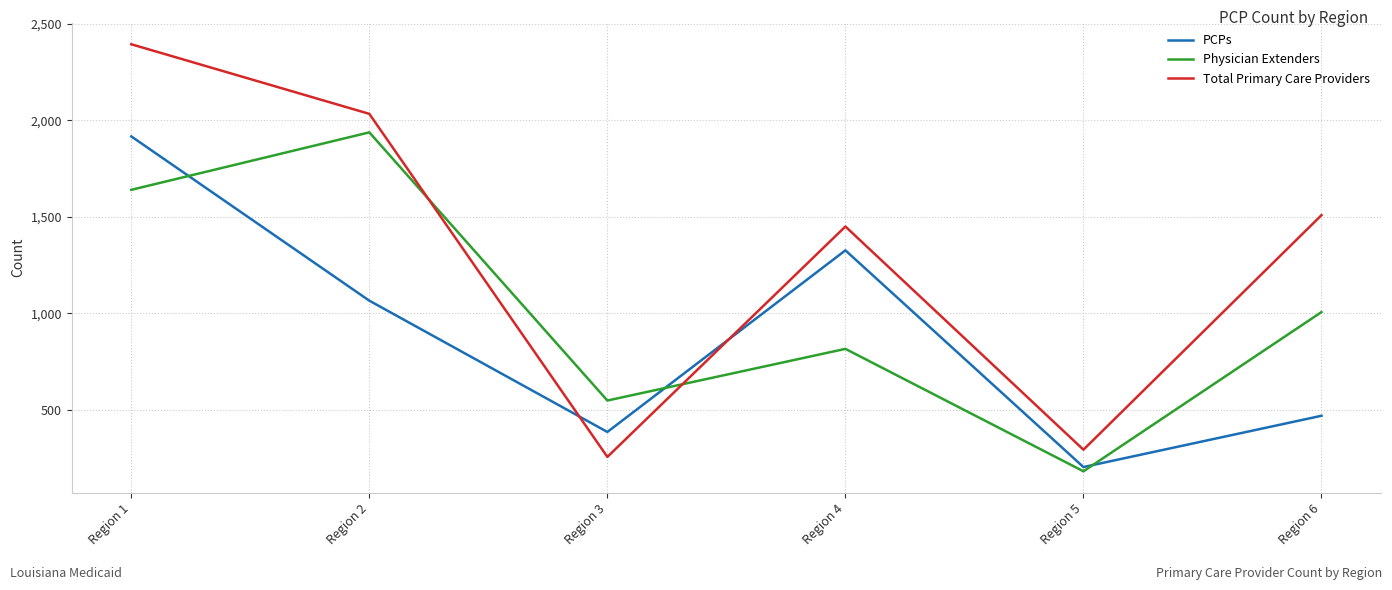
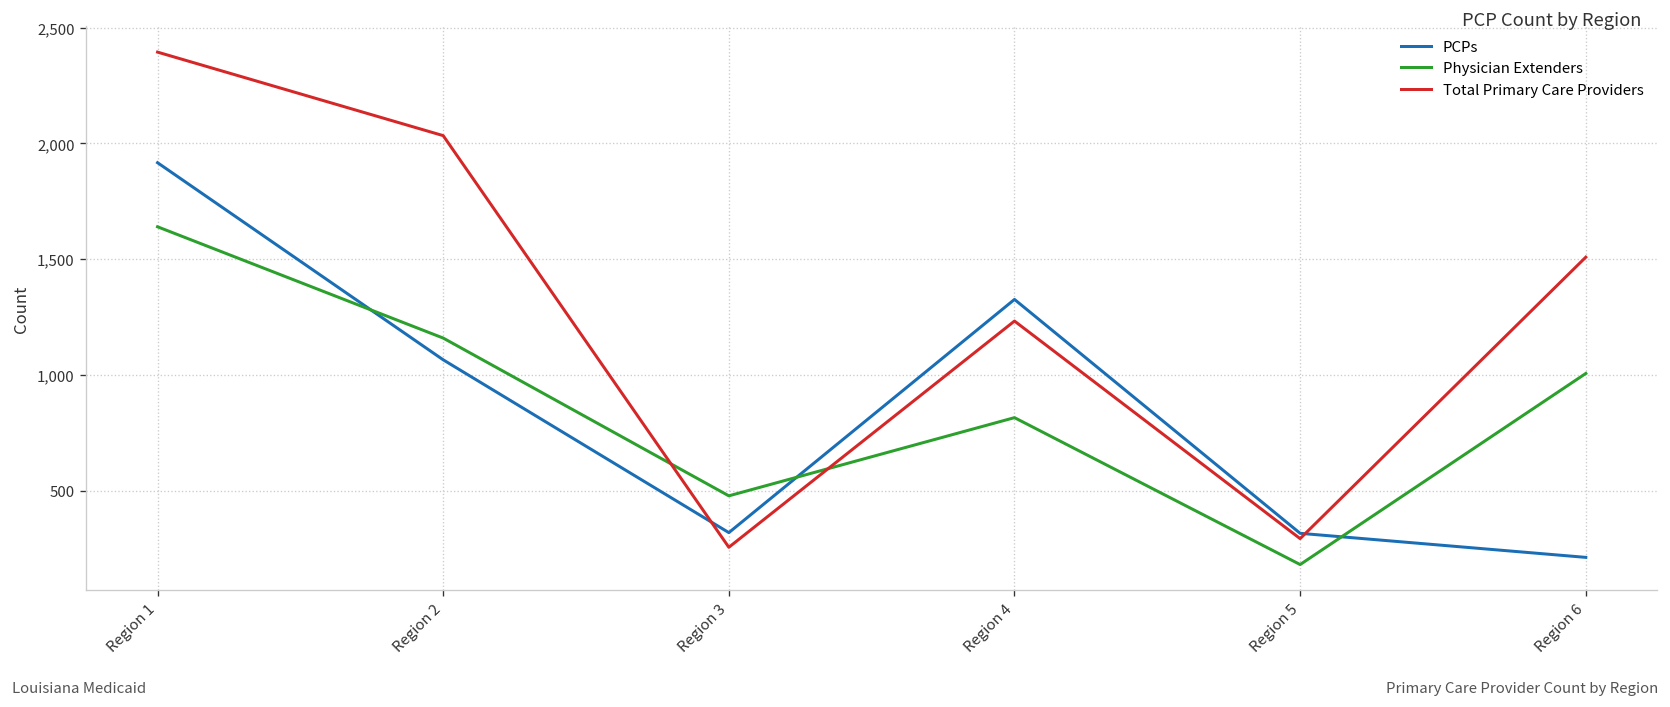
  {
    "PCPs": {
      "Region 1": "1,920",
      "Region 2": "1,070",
-     "Region 3": "380",
+     "Region 3": "320",
      "Region 4": "1,330",
-     "Region 5": "200",
-     "Region 6": "470"
+     "Region 5": "320",
+     "Region 6": "210"
    },
    "Physician Extenders": {
      "Region 1": "1,640",
-     "Region 2": "1,940",
-     "Region 3": "550",
+     "Region 2": "1,160",
+     "Region 3": "480",
      "Region 4": "820",
      "Region 5": "180",
      "Region 6": "1,010"
    },
    "Total Primary Care Providers": {
      "Region 1": "2,400",
      "Region 2": "2,030",
      "Region 3": "250",
-     "Region 4": "1,450",
+     "Region 4": "1,230",
      "Region 5": "290",
      "Region 6": "1,510"
    }
  }
